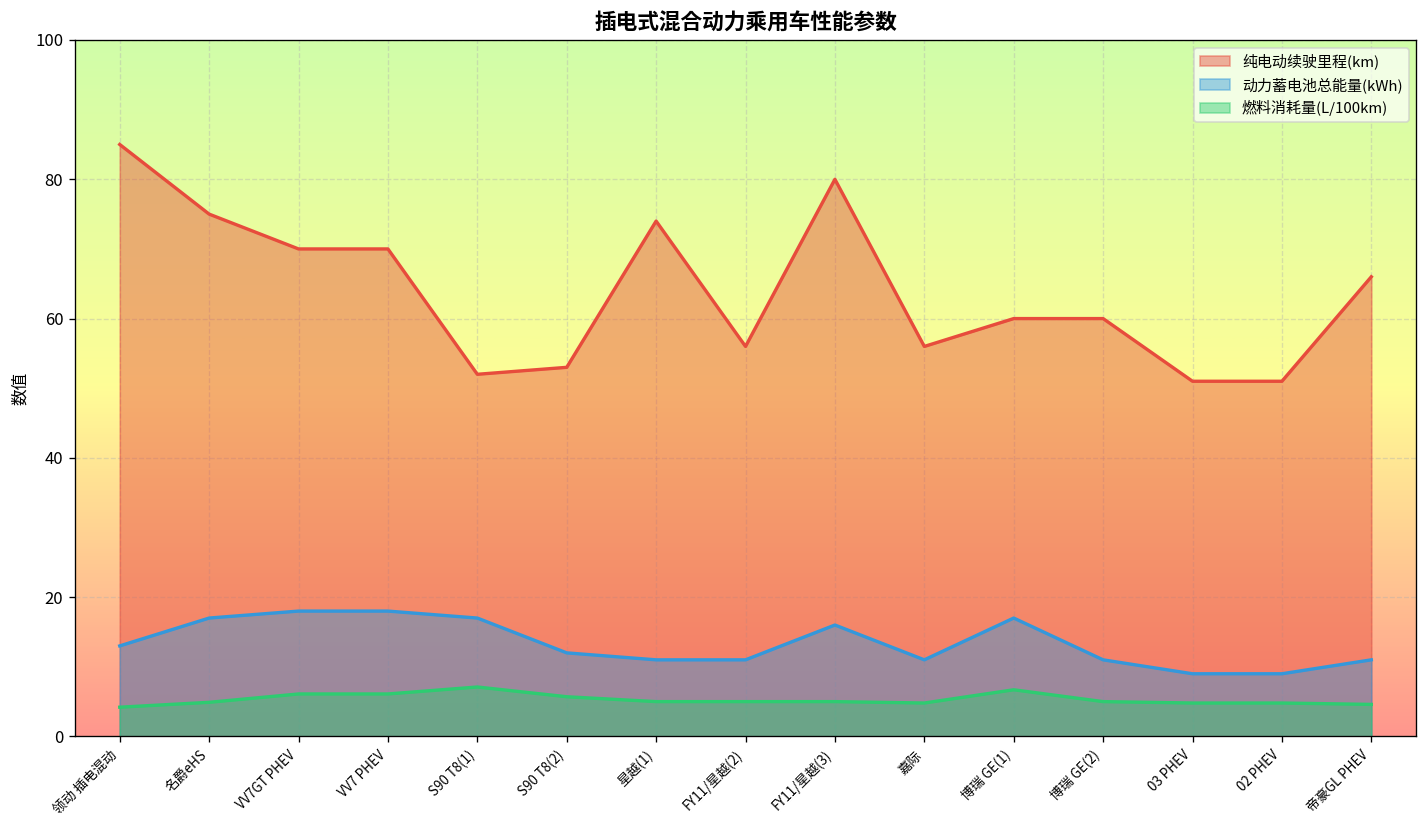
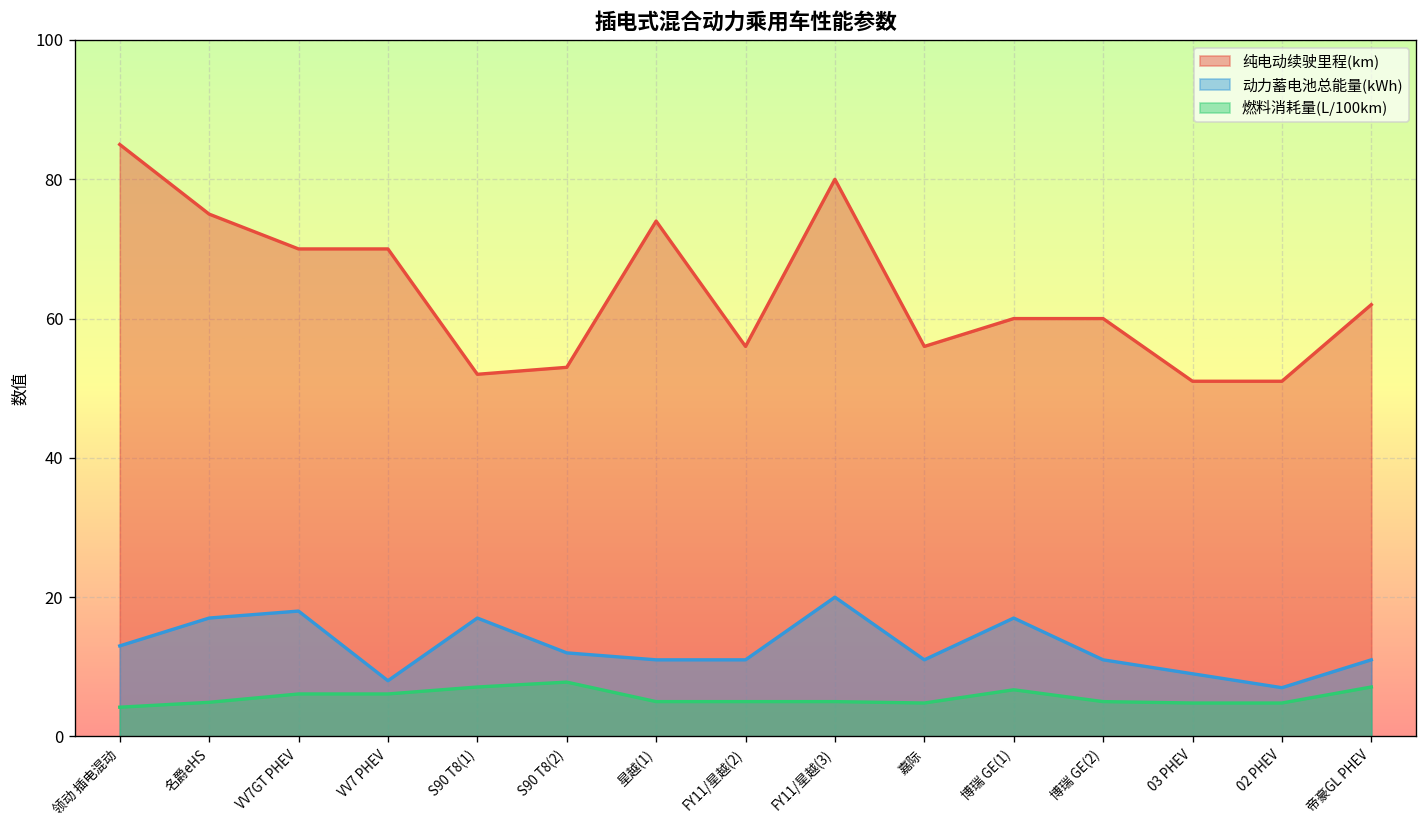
  {
    "纯电动续驶里程(km)": {
      "领动 插电混动": 85,
      "名爵eHS": 75,
      "VV7GT PHEV": 70,
      "VV7 PHEV": 70,
      "S90 T8(1)": 52,
      "S90 T8(2)": 53,
      "星越(1)": 74,
      "FY11/星越(2)": 56,
      "FY11/星越(3)": 80,
      "嘉际": 56,
      "博瑞 GE(1)": 60,
      "博瑞 GE(2)": 60,
      "03 PHEV": 51,
      "02 PHEV": 51,
-     "帝豪GL PHEV": 66
+     "帝豪GL PHEV": 62
    },
    "动力蓄电池总能量(kWh)": {
      "领动 插电混动": 13,
      "名爵eHS": 17,
      "VV7GT PHEV": 18,
-     "VV7 PHEV": 18,
+     "VV7 PHEV": 8,
      "S90 T8(1)": 17,
      "S90 T8(2)": 12,
      "星越(1)": 11,
      "FY11/星越(2)": 11,
-     "FY11/星越(3)": 16,
+     "FY11/星越(3)": 20,
      "嘉际": 11,
      "博瑞 GE(1)": 17,
      "博瑞 GE(2)": 11,
      "03 PHEV": 9,
-     "02 PHEV": 9,
+     "02 PHEV": 7,
      "帝豪GL PHEV": 11
    },
    "燃料消耗量(L/100km)": {
      "领动 插电混动": 4,
      "名爵eHS": 5,
      "VV7GT PHEV": 6,
      "VV7 PHEV": 6,
      "S90 T8(1)": 7,
-     "S90 T8(2)": 6,
+     "S90 T8(2)": 8,
      "星越(1)": 5,
      "FY11/星越(2)": 5,
      "FY11/星越(3)": 5,
      "嘉际": 5,
      "博瑞 GE(1)": 7,
      "博瑞 GE(2)": 5,
      "03 PHEV": 5,
      "02 PHEV": 5,
-     "帝豪GL PHEV": 5
+     "帝豪GL PHEV": 7
    }
  }
